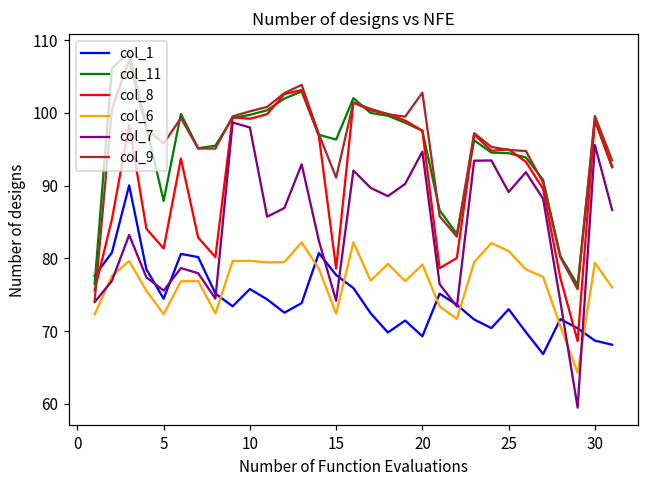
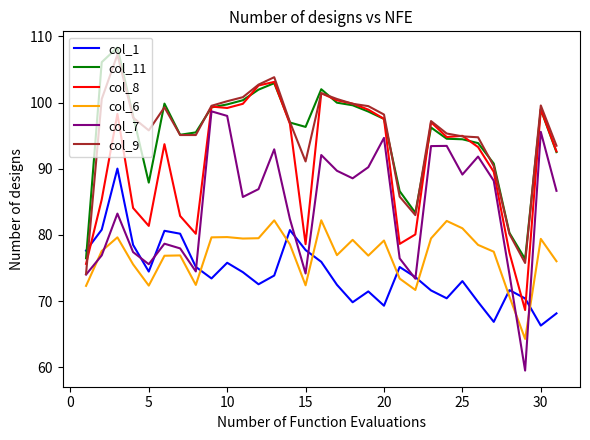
  {
    "col_1": {
      "5": 74,
      "10": 76,
      "15": 78,
      "20": 69,
      "25": 73,
-     "30": 69
+     "30": 66
    },
    "col_11": {
      "5": 88,
      "10": 100,
      "15": 96,
      "25": 94
    },
    "col_8": {
      "5": 81,
      "10": 99,
      "15": 79
    },
    "col_6": {
      "5": 72,
      "10": 80,
      "15": 72,
      "20": 79,
      "25": 81,
      "30": 79
    },
    "col_7": {
      "5": 76,
      "10": 98,
      "15": 74,
      "20": 95,
      "25": 89,
      "30": 96
    },
    "col_9": {
      "10": 100,
      "15": 91,
-     "20": 103,
+     "20": 98,
      "30": 100
    }
  }
